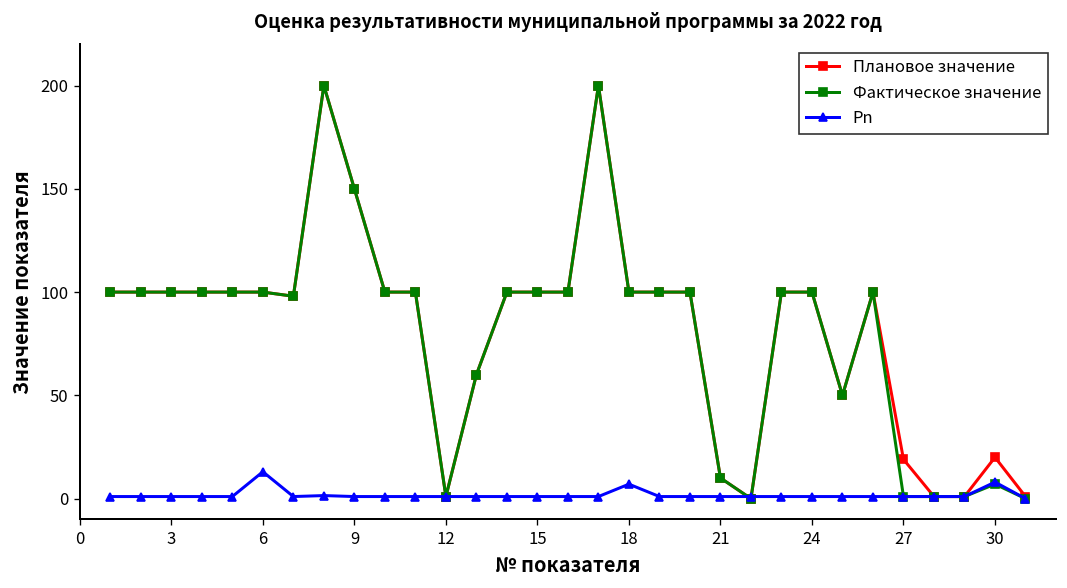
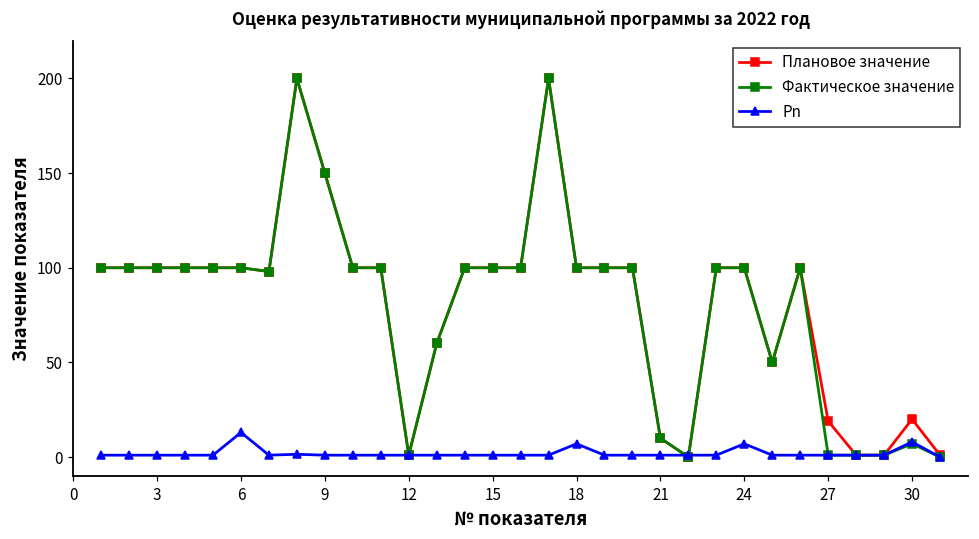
  {
    "Плановое значение": {
      "27": 19,
      "30": 20
    },
    "Рn": {
      "3": 1,
      "6": 13,
      "9": 1,
      "15": 1,
      "18": 7,
      "21": 1,
-     "24": 1
+     "24": 7
    }
  }
